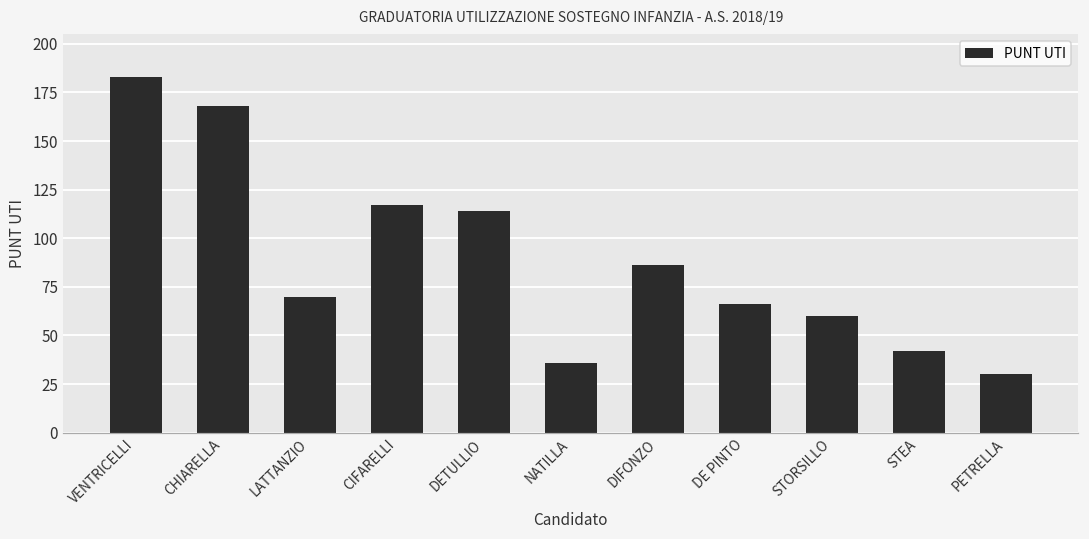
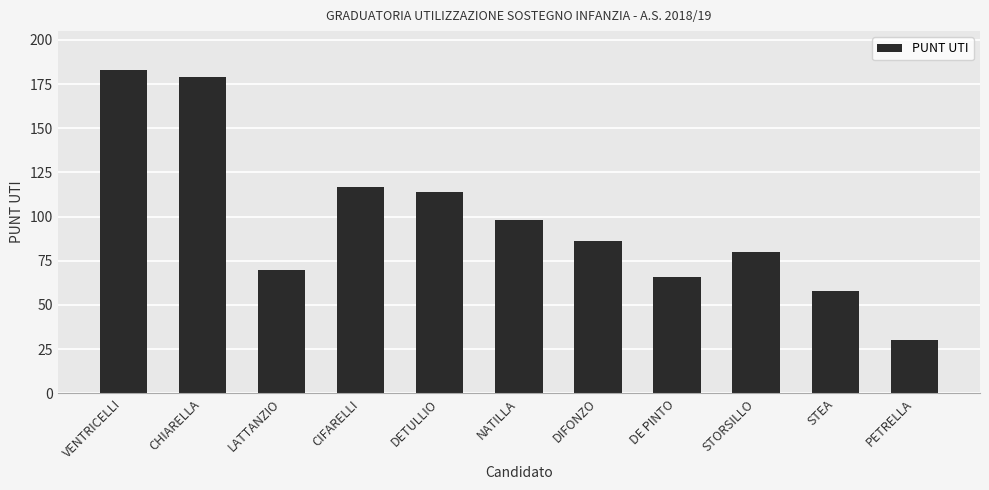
  {
    "VENTRICELLI": 183,
-   "CHIARELLA": 168,
+   "CHIARELLA": 179,
    "LATTANZIO": 70,
    "CIFARELLI": 117,
    "DETULLIO": 114,
-   "NATILLA": 36,
+   "NATILLA": 98,
    "DIFONZO": 86,
    "DE PINTO": 66,
-   "STORSILLO": 60,
-   "STEA": 42,
+   "STORSILLO": 80,
+   "STEA": 58,
    "PETRELLA": 30
  }
